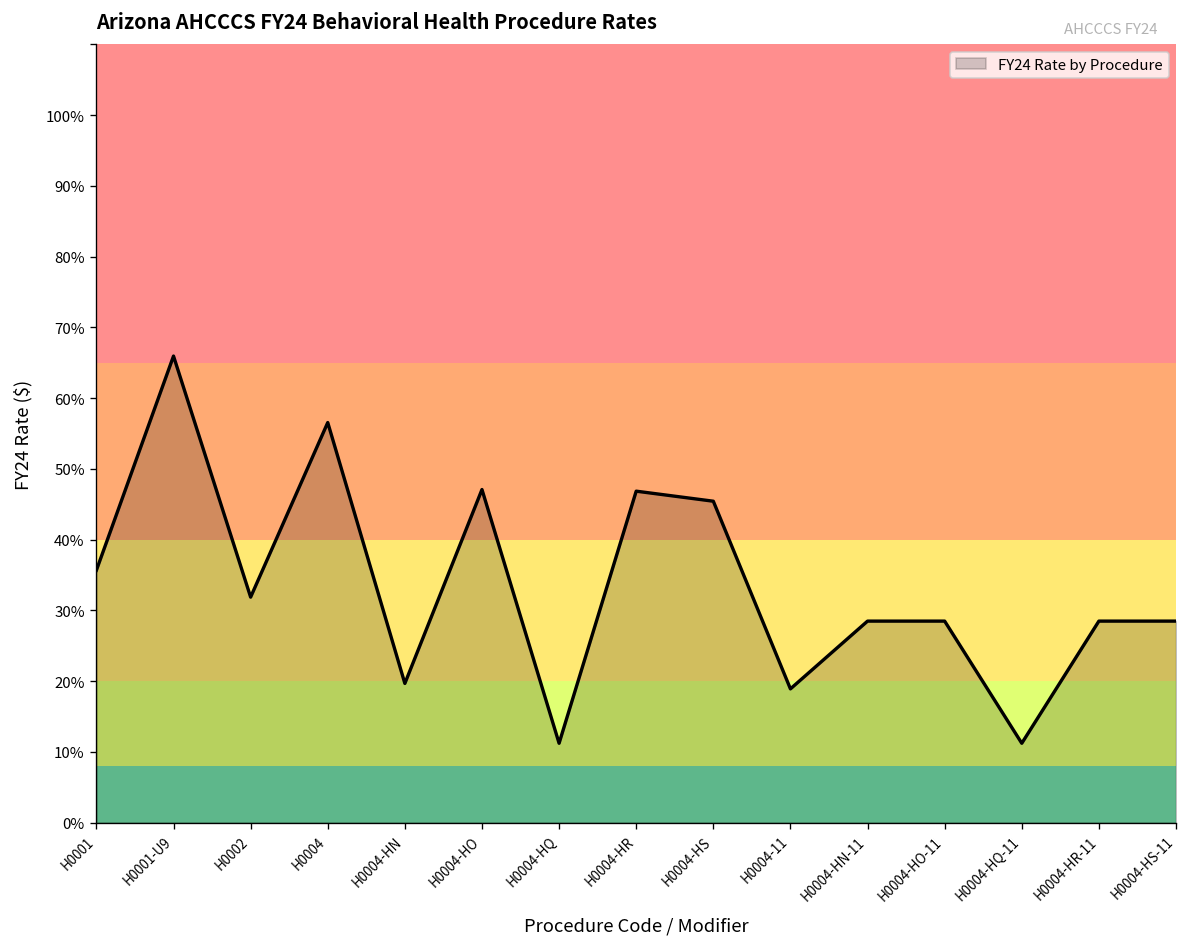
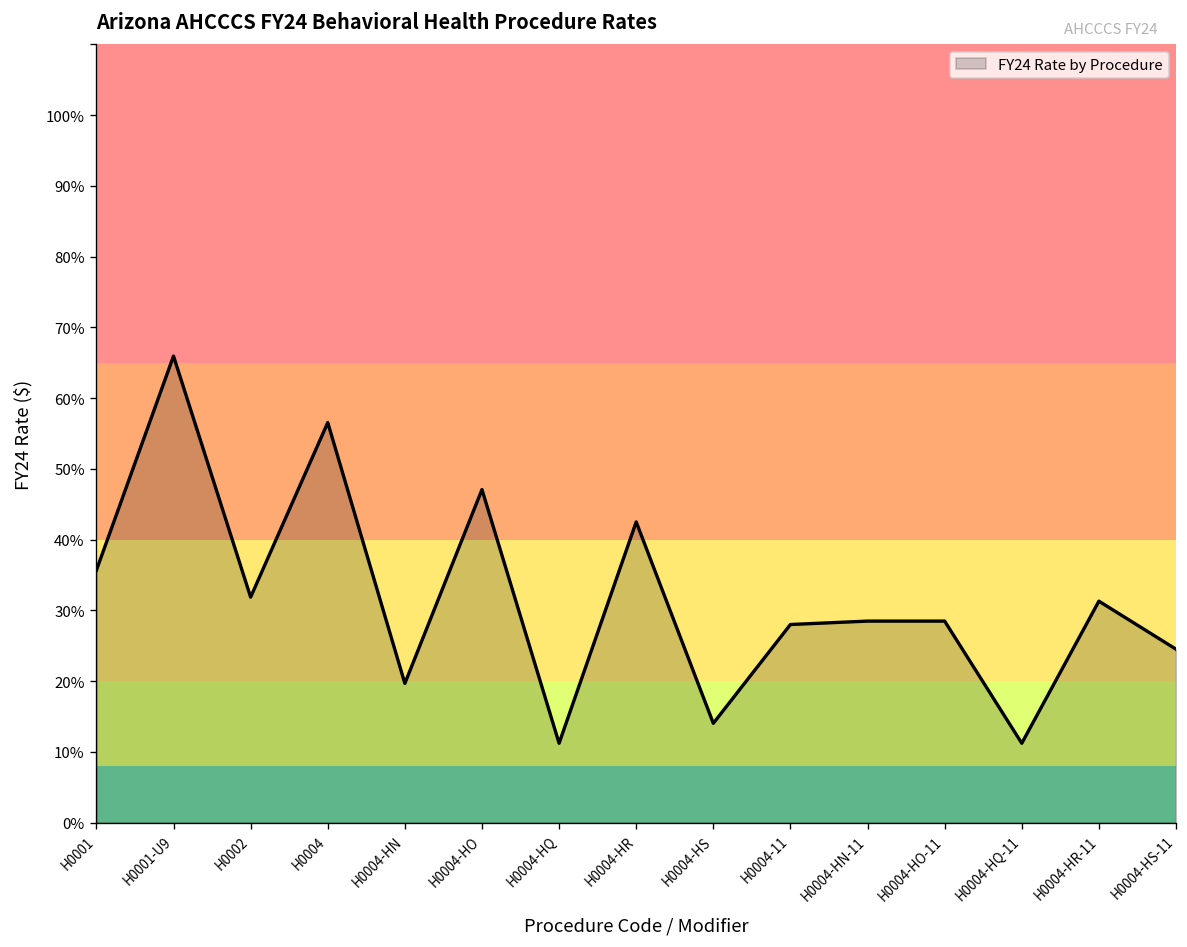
  {
    "H0001": "36%",
    "H0001-U9": "66%",
    "H0002": "32%",
    "H0004": "57%",
    "H0004-HN": "20%",
    "H0004-HO": "47%",
    "H0004-HQ": "11%",
-   "H0004-HR": "47%",
-   "H0004-HS": "45%",
-   "H0004-11": "19%",
+   "H0004-HR": "43%",
+   "H0004-HS": "14%",
+   "H0004-11": "28%",
    "H0004-HN-11": "28%",
    "H0004-HO-11": "28%",
    "H0004-HQ-11": "11%",
-   "H0004-HR-11": "28%",
-   "H0004-HS-11": "28%"
+   "H0004-HR-11": "31%",
+   "H0004-HS-11": "25%"
  }
